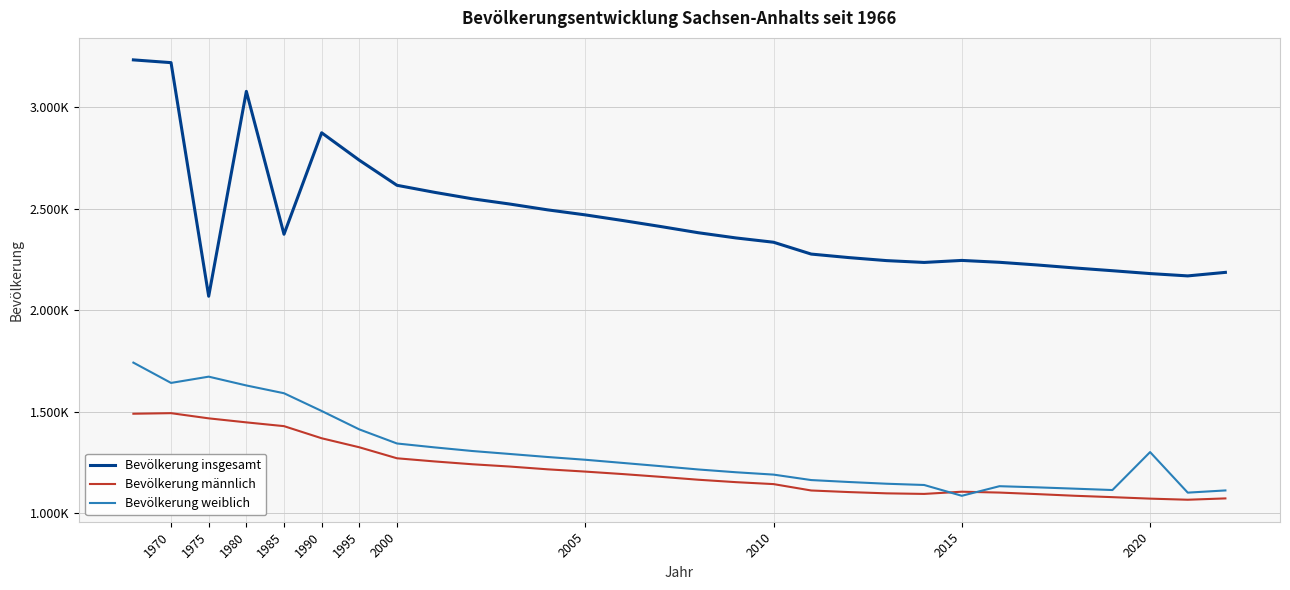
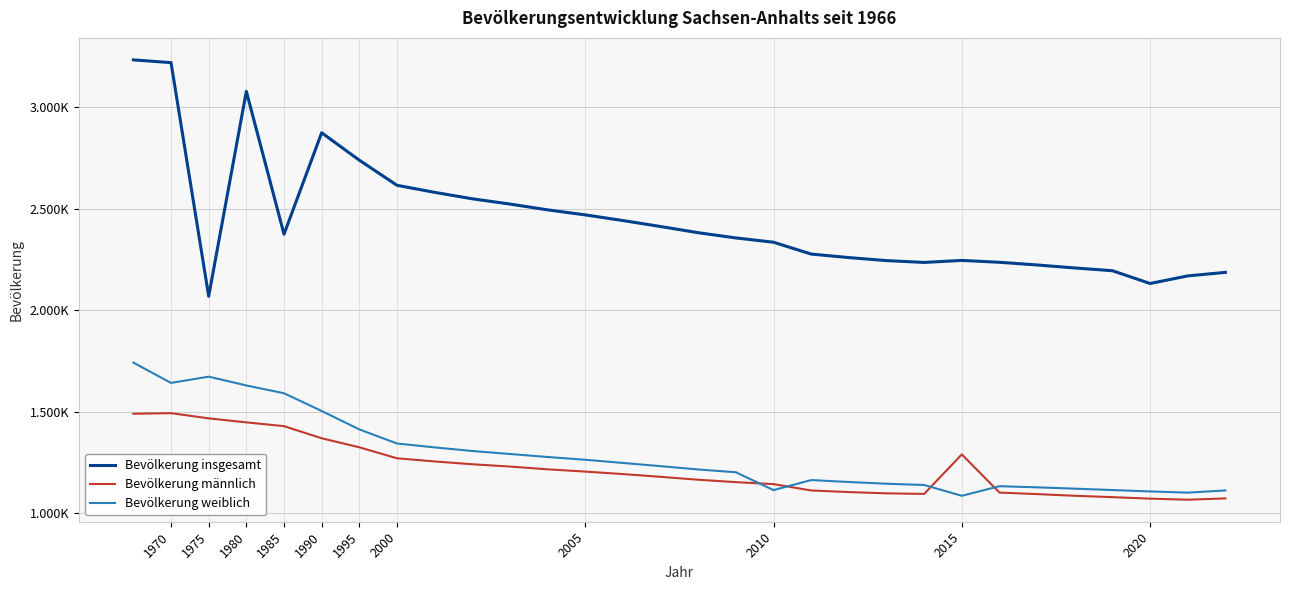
  {
    "Bevölkerung insgesamt": {
      "1970": 3220,
      "1975": 2070,
      "1980": 3080,
      "1985": 2370,
      "1990": 2870,
      "1995": 2740,
      "2000": 2620,
      "2005": 2470,
      "2010": 2340,
      "2015": 2250,
-     "2020": 2180
+     "2020": 2130
    },
    "Bevölkerung männlich": {
      "1970": 1490,
      "1975": 1470,
      "1980": 1450,
      "1985": 1430,
      "1990": 1370,
      "1995": 1330,
      "2000": 1270,
      "2005": 1210,
      "2010": 1140,
-     "2015": 1110,
+     "2015": 1290,
      "2020": 1070
    },
    "Bevölkerung weiblich": {
      "1970": 1640,
      "1975": 1670,
      "1980": 1630,
      "1985": 1590,
      "1990": 1500,
      "1995": 1410,
      "2000": 1340,
      "2005": 1260,
-     "2010": 1190,
+     "2010": 1110,
      "2015": 1090,
-     "2020": 1300
+     "2020": 1110
    }
  }
